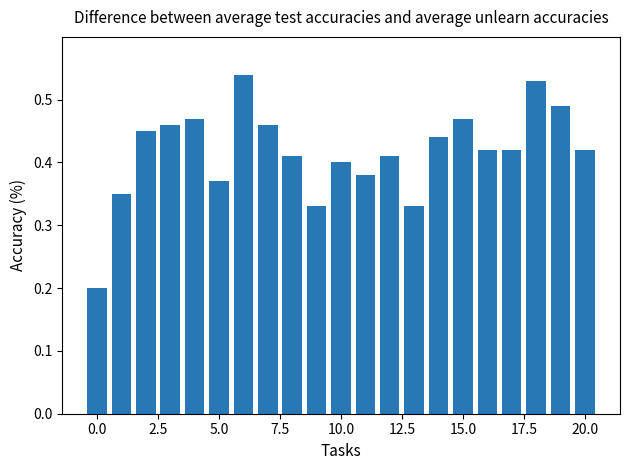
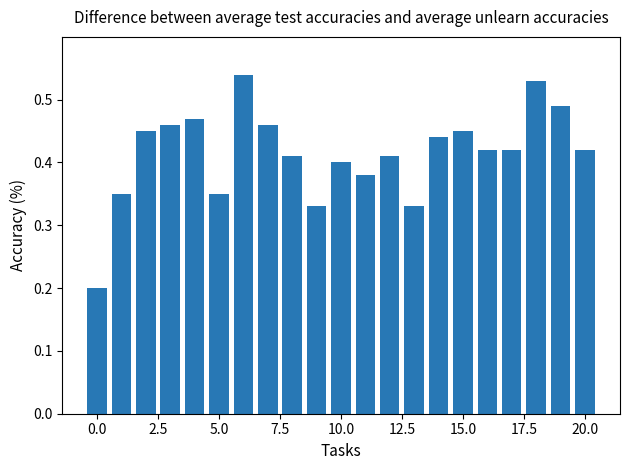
  {
    "0.0": 0.20,
-   "5.0": 0.37,
+   "5.0": 0.35,
    "10.0": 0.40,
-   "15.0": 0.47,
+   "15.0": 0.45,
    "20.0": 0.42
  }
